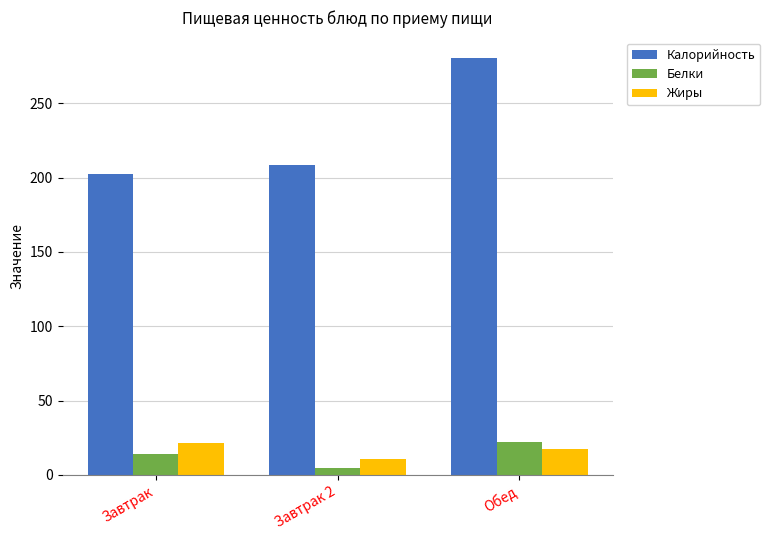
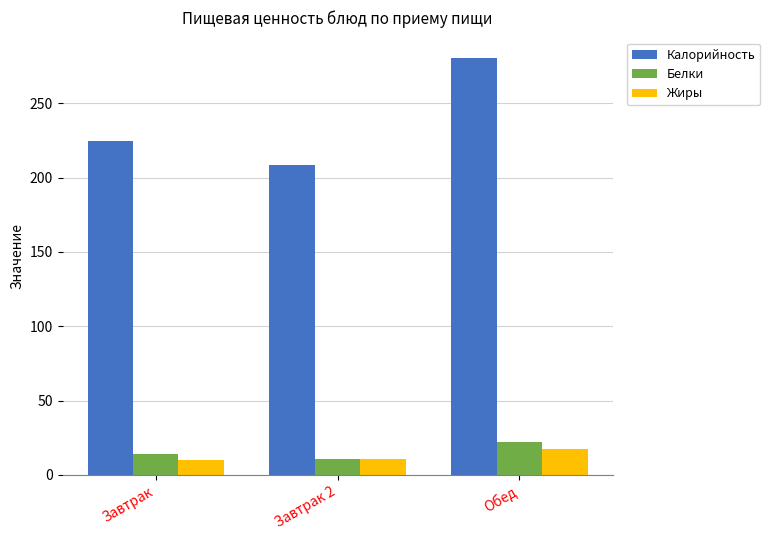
  {
    "Калорийность": {
-     "Завтрак": 203,
+     "Завтрак": 225,
      "Завтрак 2": 208,
      "Обед": 280
    },
    "Белки": {
      "Завтрак": 14,
-     "Завтрак 2": 5,
+     "Завтрак 2": 11,
      "Обед": 22
    },
    "Жиры": {
-     "Завтрак": 21,
+     "Завтрак": 10,
      "Завтрак 2": 11,
      "Обед": 17
    }
  }
